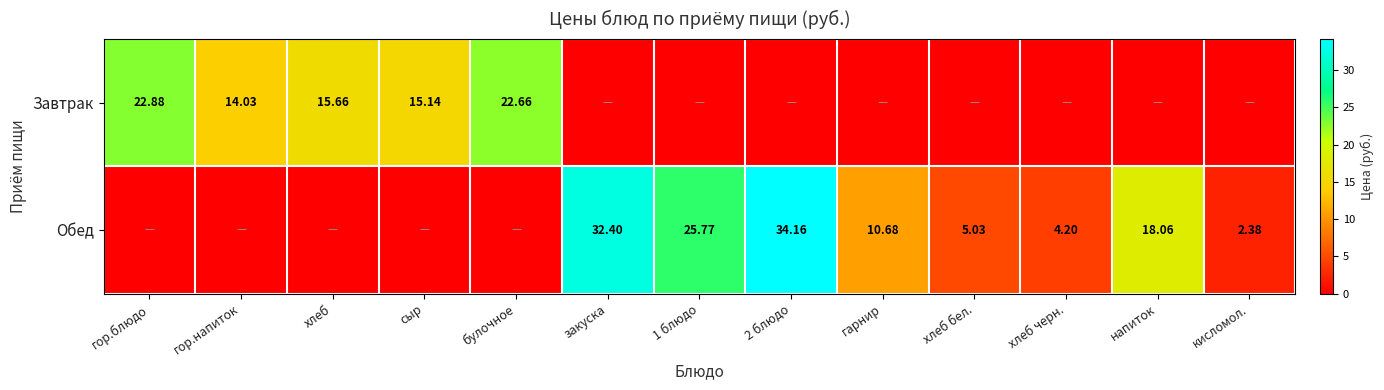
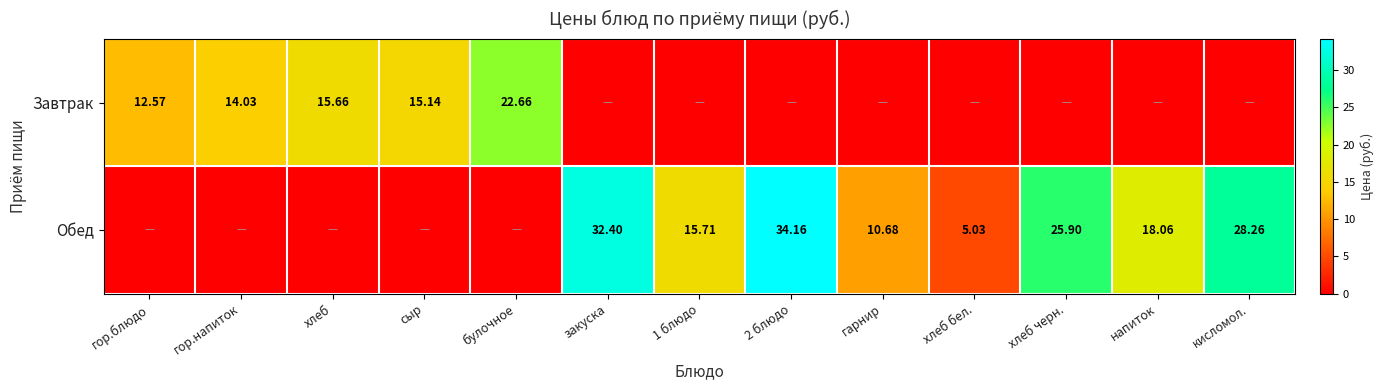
  {
    "Завтрак": {
-     "гор.блюдо": 22.88,
+     "гор.блюдо": 12.57,
      "гор.напиток": 14.03,
      "хлеб": 15.66,
      "сыр": 15.14,
      "булочное": 22.66
    },
    "Обед": {
      "закуска": 32.40,
-     "1 блюдо": 25.77,
+     "1 блюдо": 15.71,
      "2 блюдо": 34.16,
      "гарнир": 10.68,
      "хлеб бел.": 5.03,
-     "хлеб черн.": 4.20,
+     "хлеб черн.": 25.90,
      "напиток": 18.06,
-     "кисломол.": 2.38
+     "кисломол.": 28.26
    }
  }
